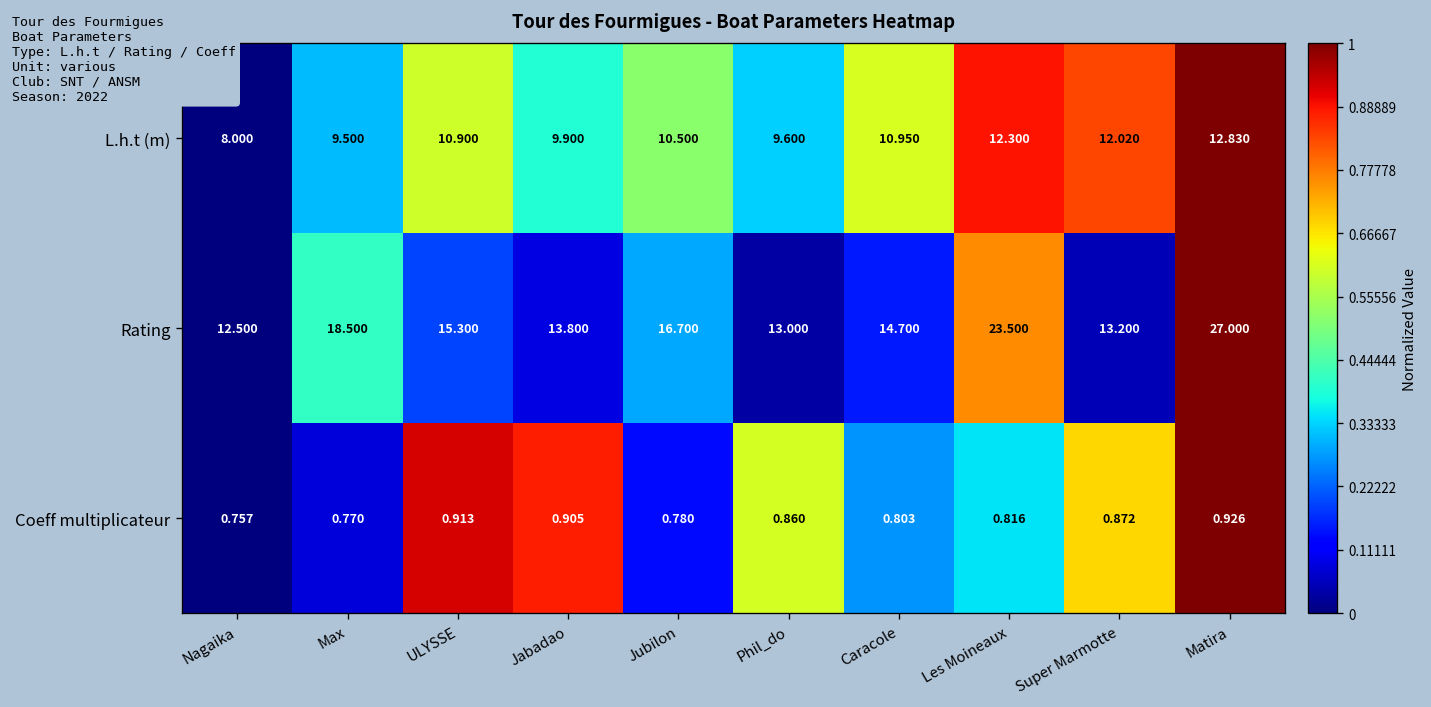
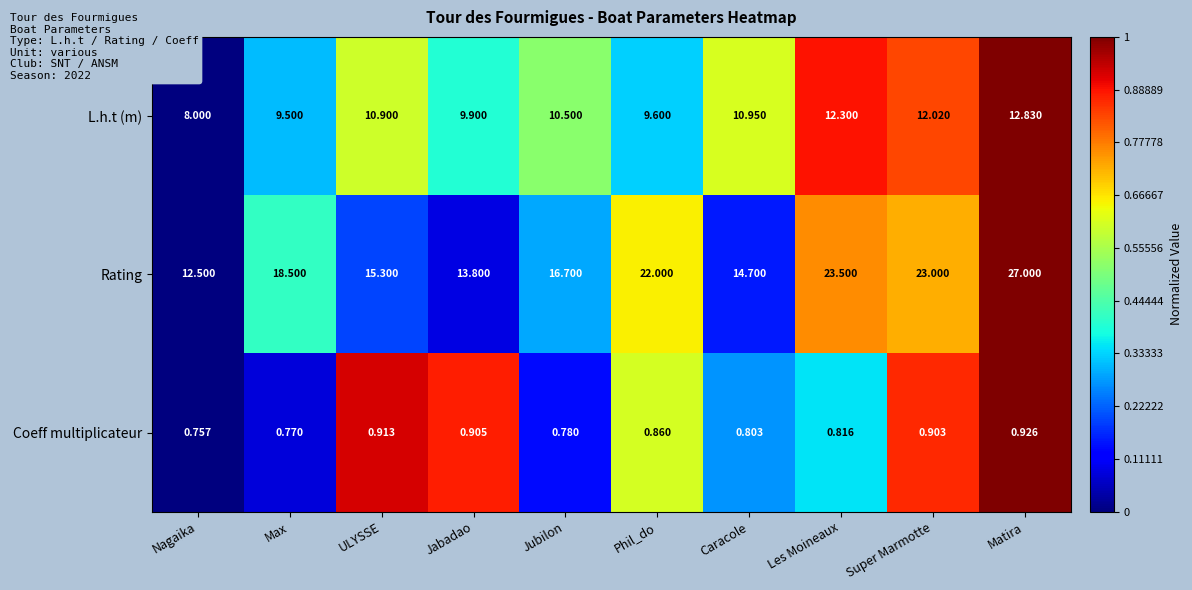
  {
    "L.h.t (m)": {
      "Nagaika": 8.000,
      "Max": 9.500,
      "ULYSSE": 10.900,
      "Jabadao": 9.900,
      "Jubilon": 10.500,
      "Phil_do": 9.600,
      "Caracole": 10.950,
      "Les Moineaux": 12.300,
      "Super Marmotte": 12.020,
      "Matira": 12.830
    },
    "Rating": {
      "Nagaika": 12.500,
      "Max": 18.500,
      "ULYSSE": 15.300,
      "Jabadao": 13.800,
      "Jubilon": 16.700,
-     "Phil_do": 13.000,
+     "Phil_do": 22.000,
      "Caracole": 14.700,
      "Les Moineaux": 23.500,
-     "Super Marmotte": 13.200,
+     "Super Marmotte": 23.000,
      "Matira": 27.000
    },
    "Coeff multiplicateur": {
      "Nagaika": 0.757,
      "Max": 0.770,
      "ULYSSE": 0.913,
      "Jabadao": 0.905,
      "Jubilon": 0.780,
      "Phil_do": 0.860,
      "Caracole": 0.803,
      "Les Moineaux": 0.816,
-     "Super Marmotte": 0.872,
+     "Super Marmotte": 0.903,
      "Matira": 0.926
    }
  }
